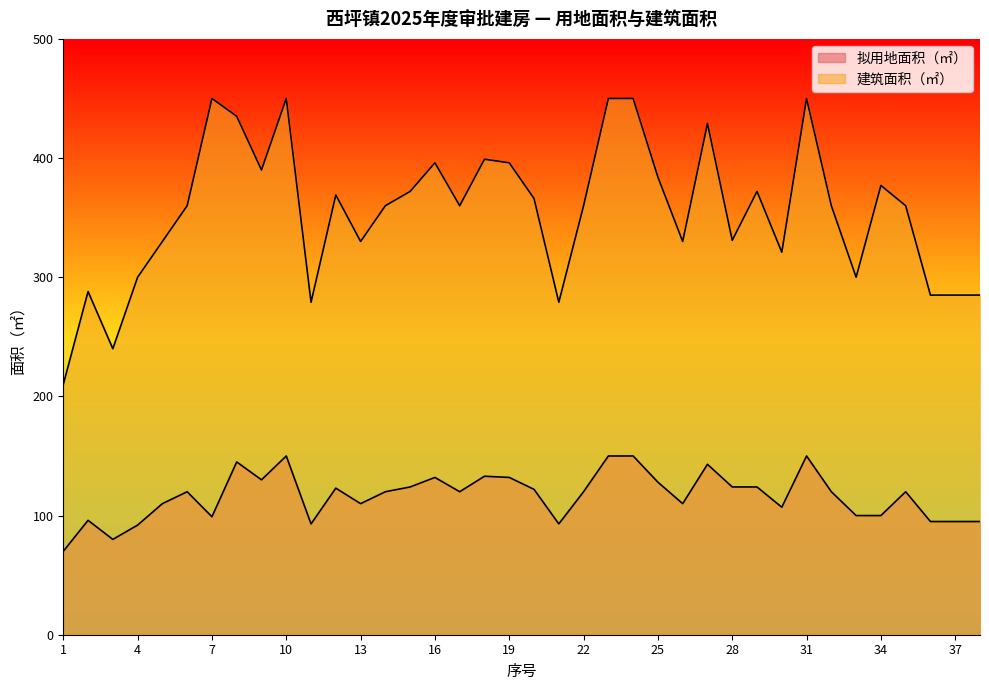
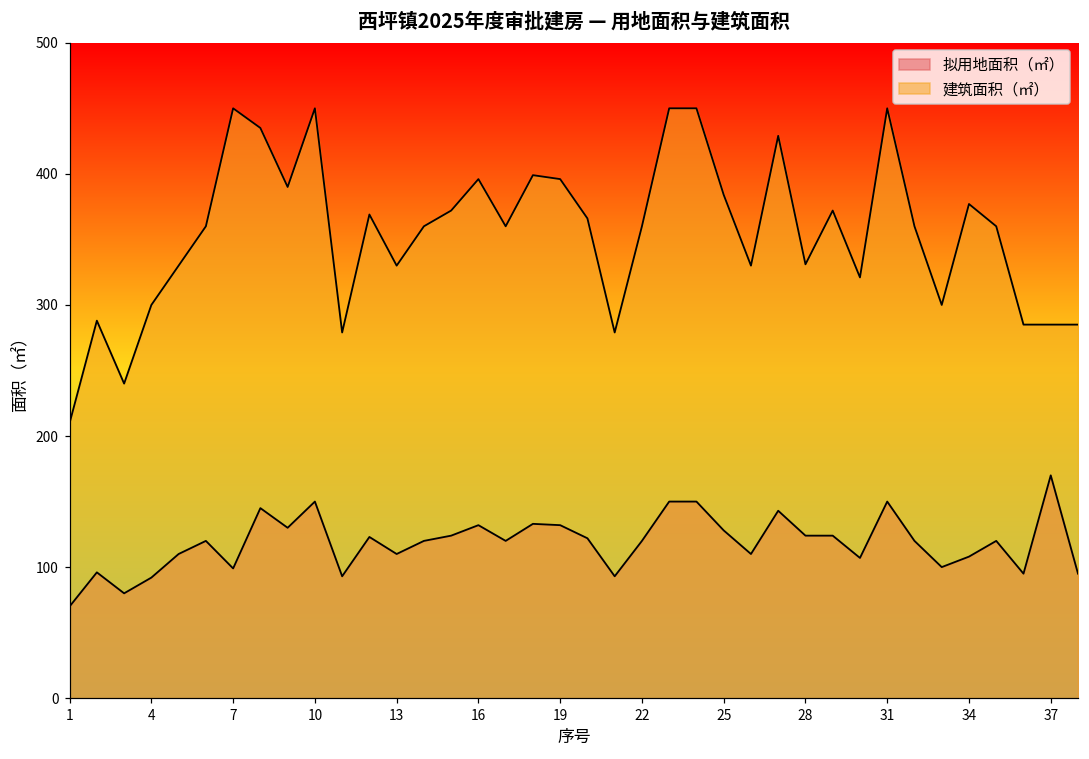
  {
    "拟用地面积（㎡）": {
      "1": 70,
      "4": 92,
      "7": 99,
      "10": 150,
      "13": 110,
      "16": 132,
      "19": 132,
      "22": 120,
      "25": 128,
      "28": 124,
      "31": 150,
-     "34": 100,
-     "37": 95
+     "34": 108,
+     "37": 170
    },
    "建筑面积（㎡）": {
      "1": 210,
      "4": 300,
      "7": 450,
      "10": 450,
      "13": 330,
      "16": 396,
      "19": 396,
      "22": 360,
      "25": 384,
      "28": 331,
      "31": 450,
      "34": 377,
      "37": 285
    }
  }
